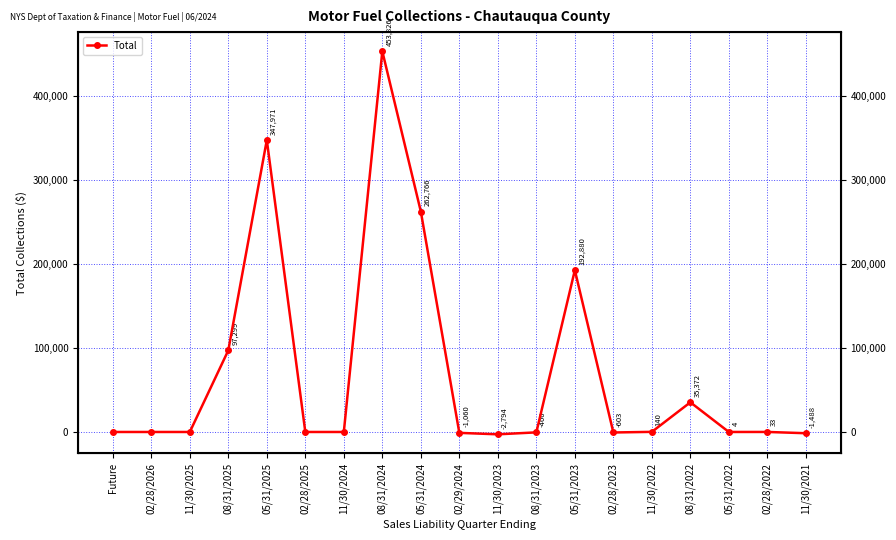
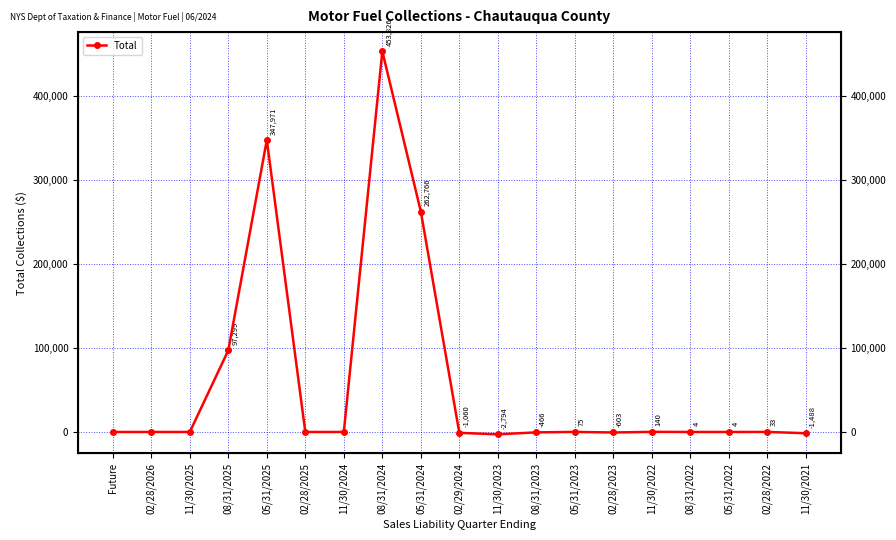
  {
    "08/31/2025": "97,299",
    "05/31/2025": "347,971",
    "08/31/2024": "453,826",
    "05/31/2024": "262,766",
    "02/29/2024": "-1,060",
    "11/30/2023": "-2,794",
    "08/31/2023": "-466",
-   "05/31/2023": "192,880",
+   "05/31/2023": "75",
    "02/28/2023": "-603",
    "11/30/2022": "140",
-   "08/31/2022": "35,372",
+   "08/31/2022": "4",
    "05/31/2022": "4",
    "02/28/2022": "33",
    "11/30/2021": "-1,488"
  }
